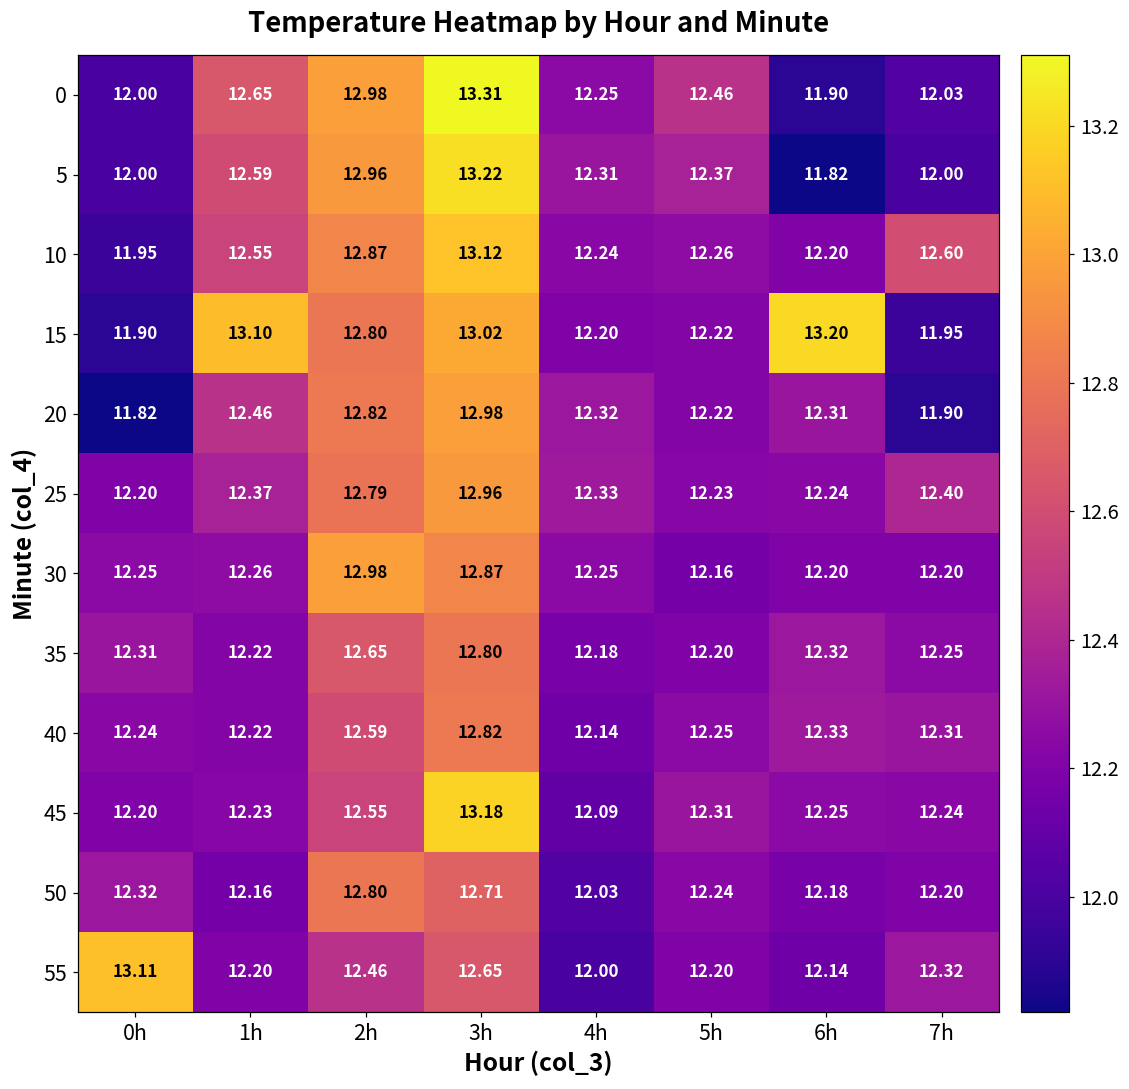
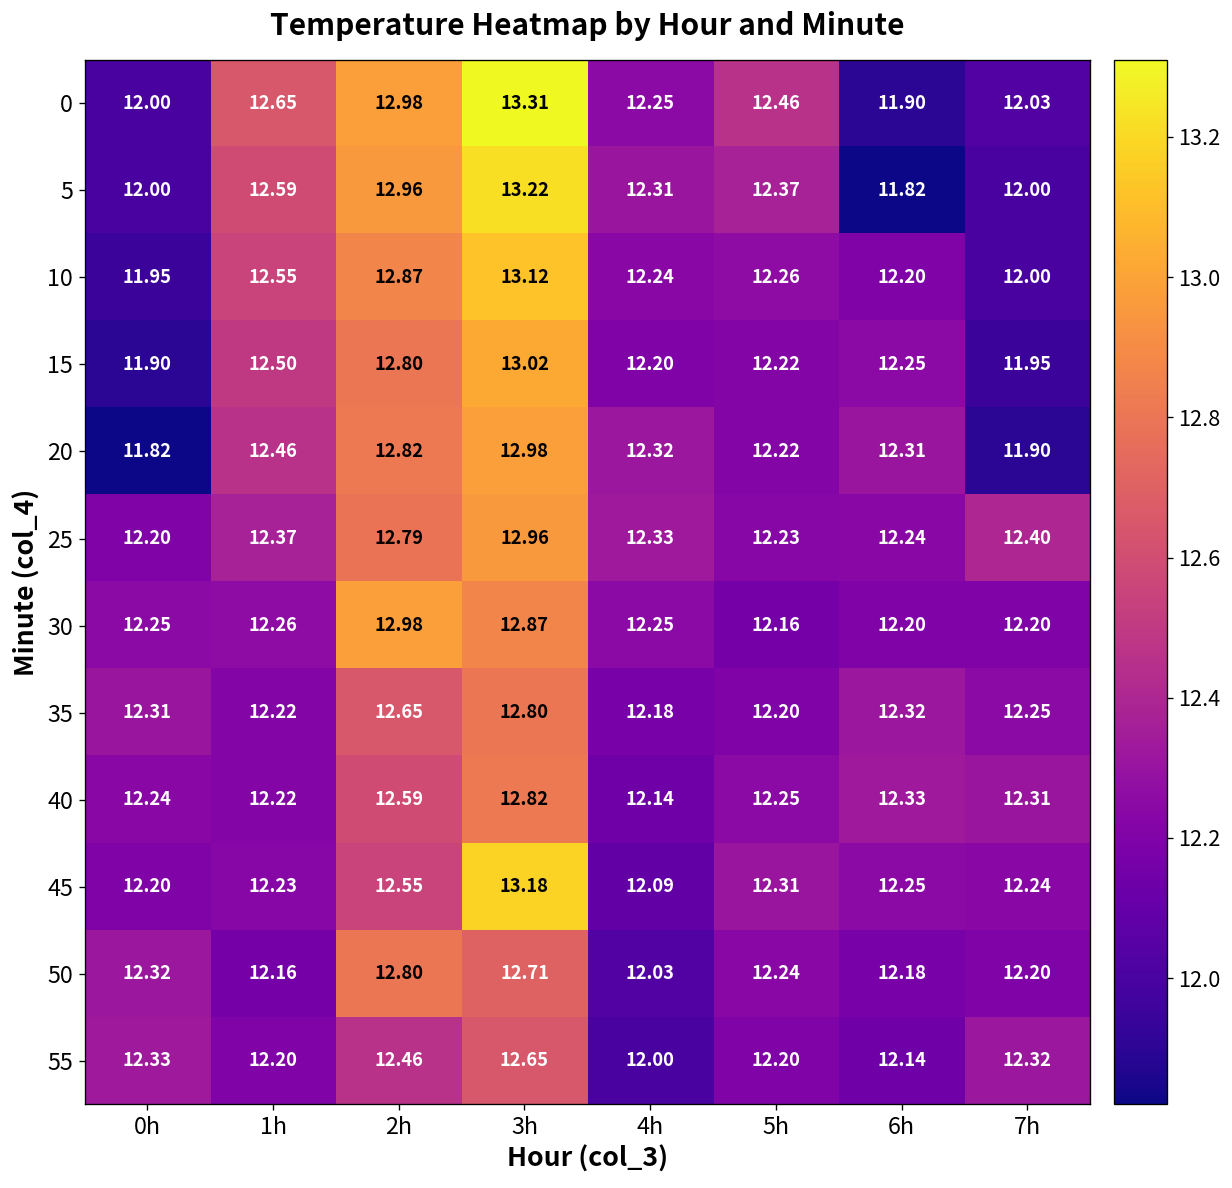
  {
    "0": {
      "0h": 12.00,
      "1h": 12.65,
      "2h": 12.98,
      "3h": 13.31,
      "4h": 12.25,
      "5h": 12.46,
      "6h": 11.90,
      "7h": 12.03
    },
    "5": {
      "0h": 12.00,
      "1h": 12.59,
      "2h": 12.96,
      "3h": 13.22,
      "4h": 12.31,
      "5h": 12.37,
      "6h": 11.82,
      "7h": 12.00
    },
    "10": {
      "0h": 11.95,
      "1h": 12.55,
      "2h": 12.87,
      "3h": 13.12,
      "4h": 12.24,
      "5h": 12.26,
      "6h": 12.20,
-     "7h": 12.60
+     "7h": 12.00
    },
    "15": {
      "0h": 11.90,
-     "1h": 13.10,
+     "1h": 12.50,
      "2h": 12.80,
      "3h": 13.02,
      "4h": 12.20,
      "5h": 12.22,
-     "6h": 13.20,
+     "6h": 12.25,
      "7h": 11.95
    },
    "20": {
      "0h": 11.82,
      "1h": 12.46,
      "2h": 12.82,
      "3h": 12.98,
      "4h": 12.32,
      "5h": 12.22,
      "6h": 12.31,
      "7h": 11.90
    },
    "25": {
      "0h": 12.20,
      "1h": 12.37,
      "2h": 12.79,
      "3h": 12.96,
      "4h": 12.33,
      "5h": 12.23,
      "6h": 12.24,
      "7h": 12.40
    },
    "30": {
      "0h": 12.25,
      "1h": 12.26,
      "2h": 12.98,
      "3h": 12.87,
      "4h": 12.25,
      "5h": 12.16,
      "6h": 12.20,
      "7h": 12.20
    },
    "35": {
      "0h": 12.31,
      "1h": 12.22,
      "2h": 12.65,
      "3h": 12.80,
      "4h": 12.18,
      "5h": 12.20,
      "6h": 12.32,
      "7h": 12.25
    },
    "40": {
      "0h": 12.24,
      "1h": 12.22,
      "2h": 12.59,
      "3h": 12.82,
      "4h": 12.14,
      "5h": 12.25,
      "6h": 12.33,
      "7h": 12.31
    },
    "45": {
      "0h": 12.20,
      "1h": 12.23,
      "2h": 12.55,
      "3h": 13.18,
      "4h": 12.09,
      "5h": 12.31,
      "6h": 12.25,
      "7h": 12.24
    },
    "50": {
      "0h": 12.32,
      "1h": 12.16,
      "2h": 12.80,
      "3h": 12.71,
      "4h": 12.03,
      "5h": 12.24,
      "6h": 12.18,
      "7h": 12.20
    },
    "55": {
-     "0h": 13.11,
+     "0h": 12.33,
      "1h": 12.20,
      "2h": 12.46,
      "3h": 12.65,
      "4h": 12.00,
      "5h": 12.20,
      "6h": 12.14,
      "7h": 12.32
    }
  }
